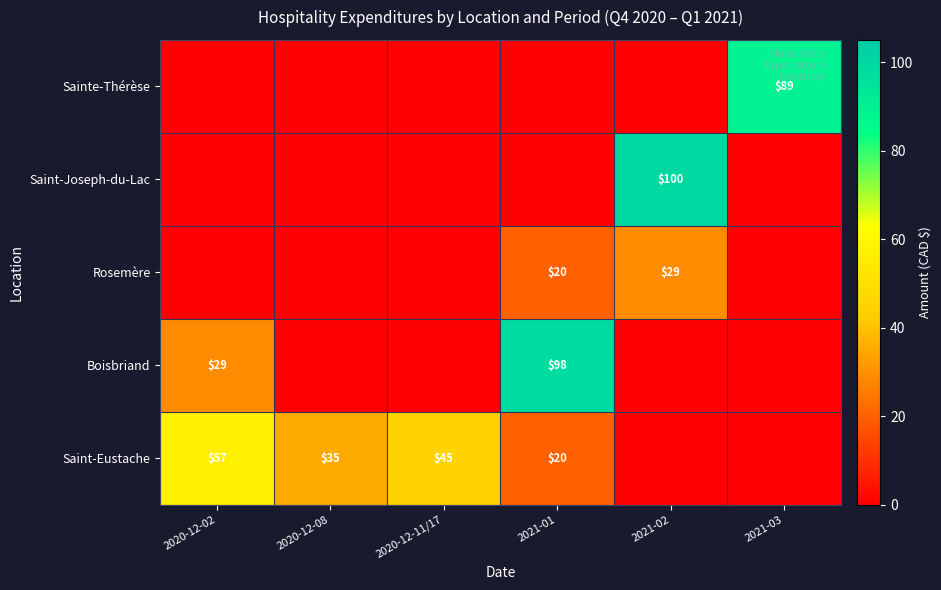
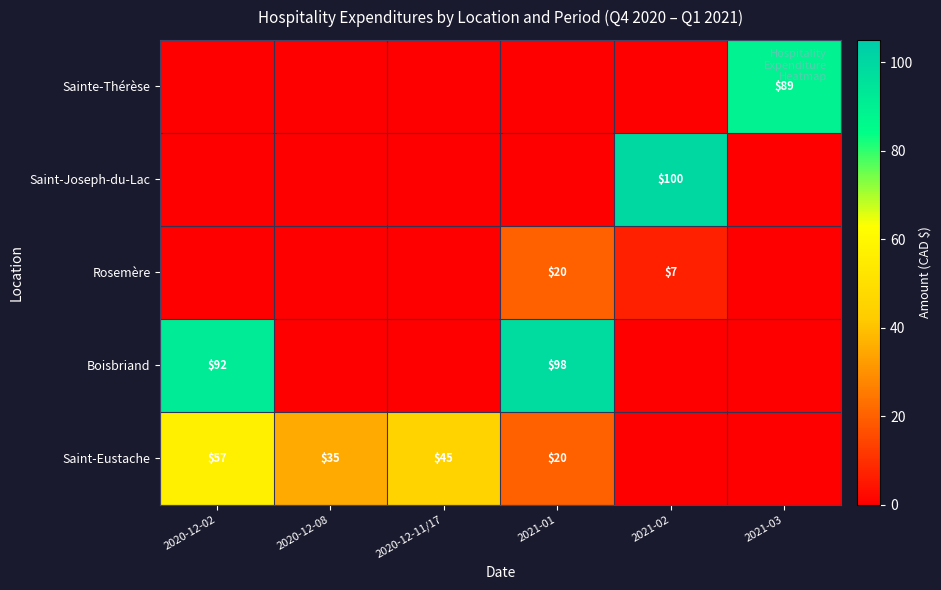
  {
    "Saint-Joseph-du-Lac": {
      "2021-02": "$100"
    },
    "Rosemère": {
      "2021-01": "$20",
-     "2021-02": "$29"
+     "2021-02": "$7"
    },
    "Boisbriand": {
-     "2020-12-02": "$29",
+     "2020-12-02": "$92",
      "2021-01": "$98"
    },
    "Saint-Eustache": {
      "2020-12-02": "$57",
      "2020-12-08": "$35",
      "2020-12-11/17": "$45",
      "2021-01": "$20"
    }
  }
